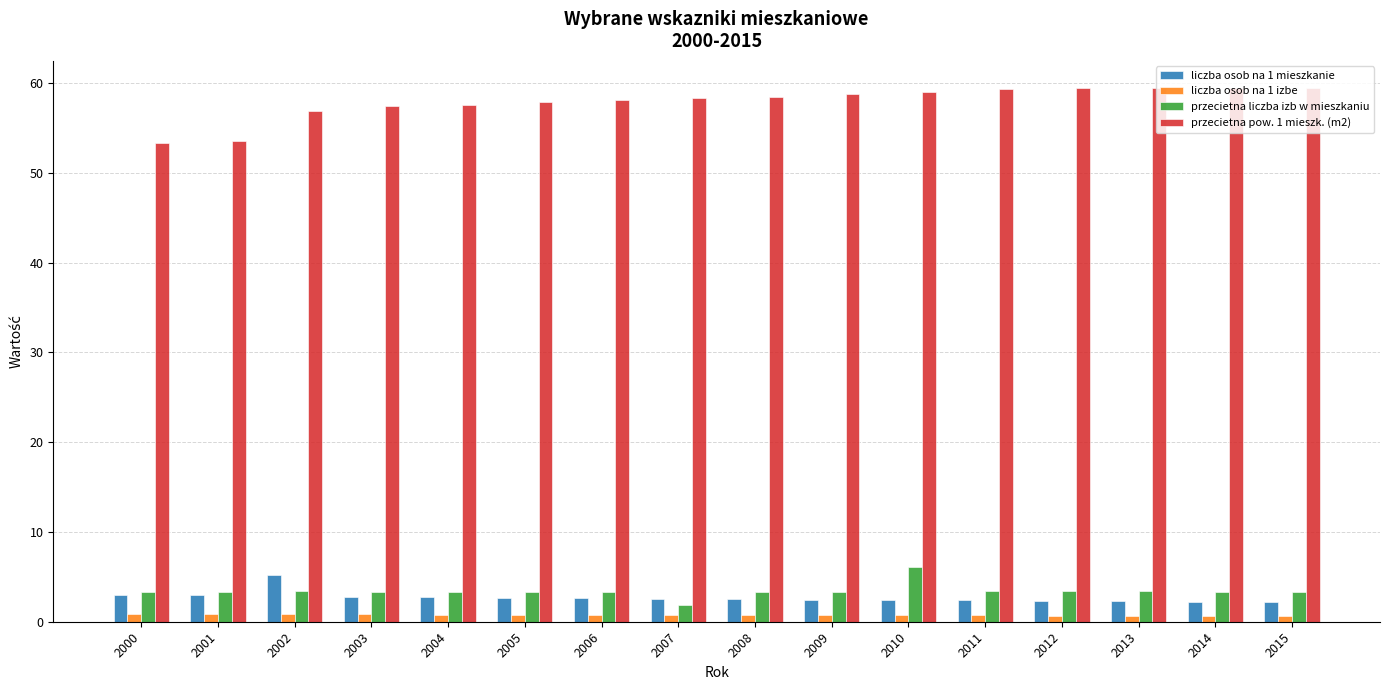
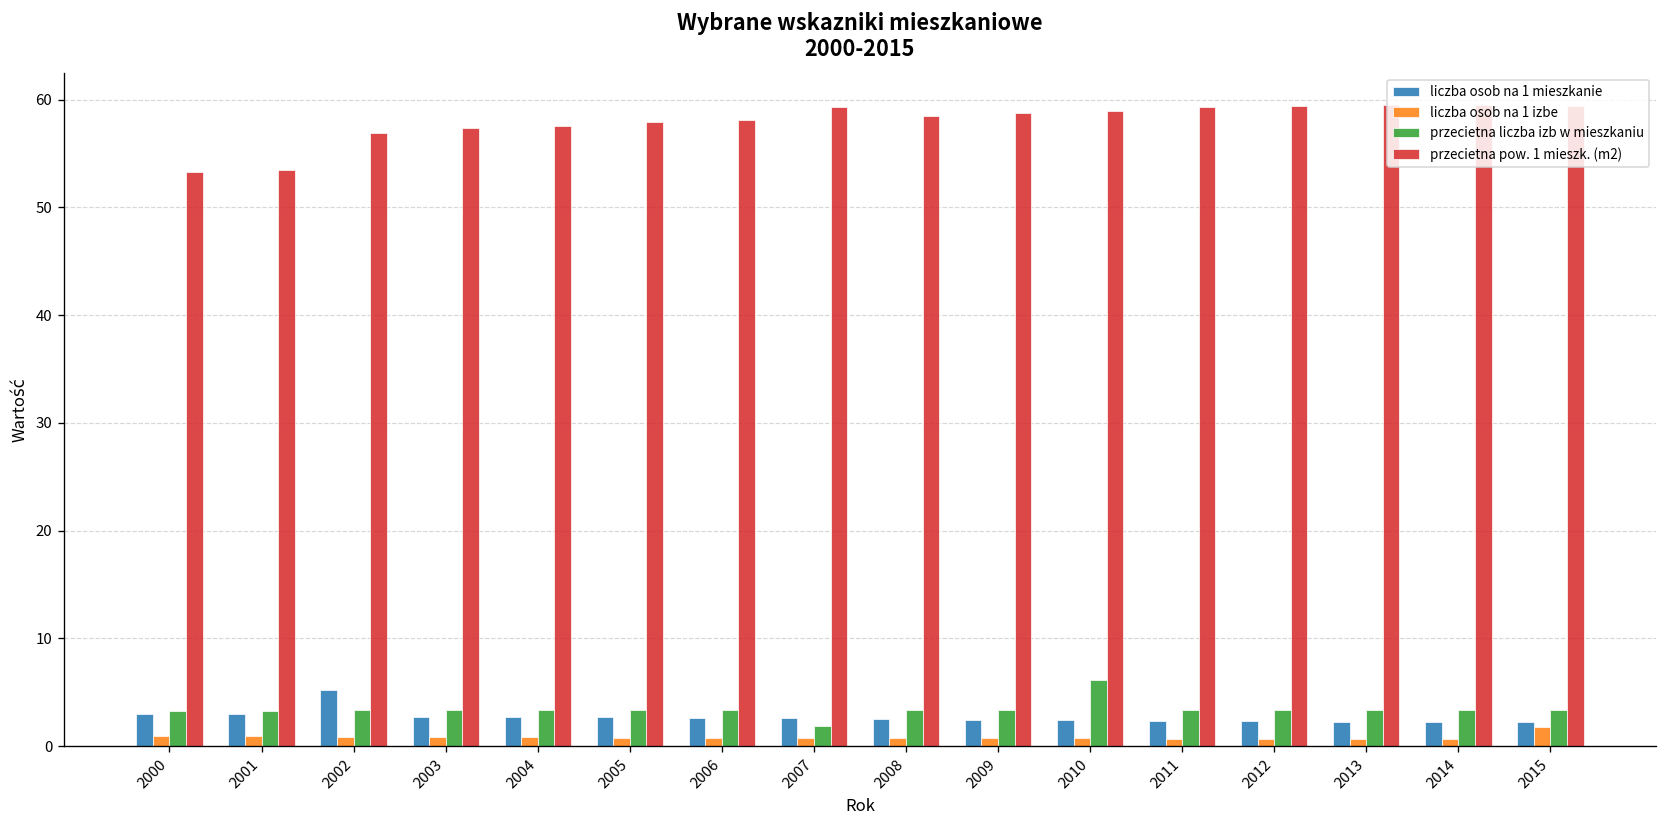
  {
    "liczba osob na 1 mieszkanie": {
      "2000": 3,
      "2001": 3,
      "2002": 5,
      "2003": 3,
      "2004": 3,
      "2005": 3,
      "2006": 3,
      "2007": 3,
      "2008": 2,
      "2009": 2,
      "2010": 2,
      "2011": 2,
      "2012": 2,
      "2013": 2,
      "2014": 2,
      "2015": 2
    },
    "liczba osob na 1 izbe": {
      "2000": 1,
      "2001": 1,
      "2002": 1,
      "2003": 1,
      "2004": 1,
      "2005": 1,
      "2006": 1,
      "2007": 1,
      "2008": 1,
      "2009": 1,
      "2010": 1,
      "2011": 1,
      "2012": 1,
      "2013": 1,
      "2014": 1,
-     "2015": 1
+     "2015": 2
    },
    "przecietna liczba izb w mieszkaniu": {
      "2000": 3,
      "2001": 3,
      "2002": 3,
      "2003": 3,
      "2004": 3,
      "2005": 3,
      "2006": 3,
      "2007": 2,
      "2008": 3,
      "2009": 3,
      "2010": 6,
      "2011": 3,
      "2012": 3,
      "2013": 3,
      "2014": 3,
      "2015": 3
    },
    "przecietna pow. 1 mieszk. (m2)": {
      "2000": 53,
      "2001": 54,
      "2002": 57,
      "2003": 57,
      "2004": 58,
      "2005": 58,
      "2006": 58,
-     "2007": 58,
+     "2007": 59,
      "2008": 59,
      "2009": 59,
      "2010": 59,
      "2011": 59,
      "2012": 59
    }
  }
